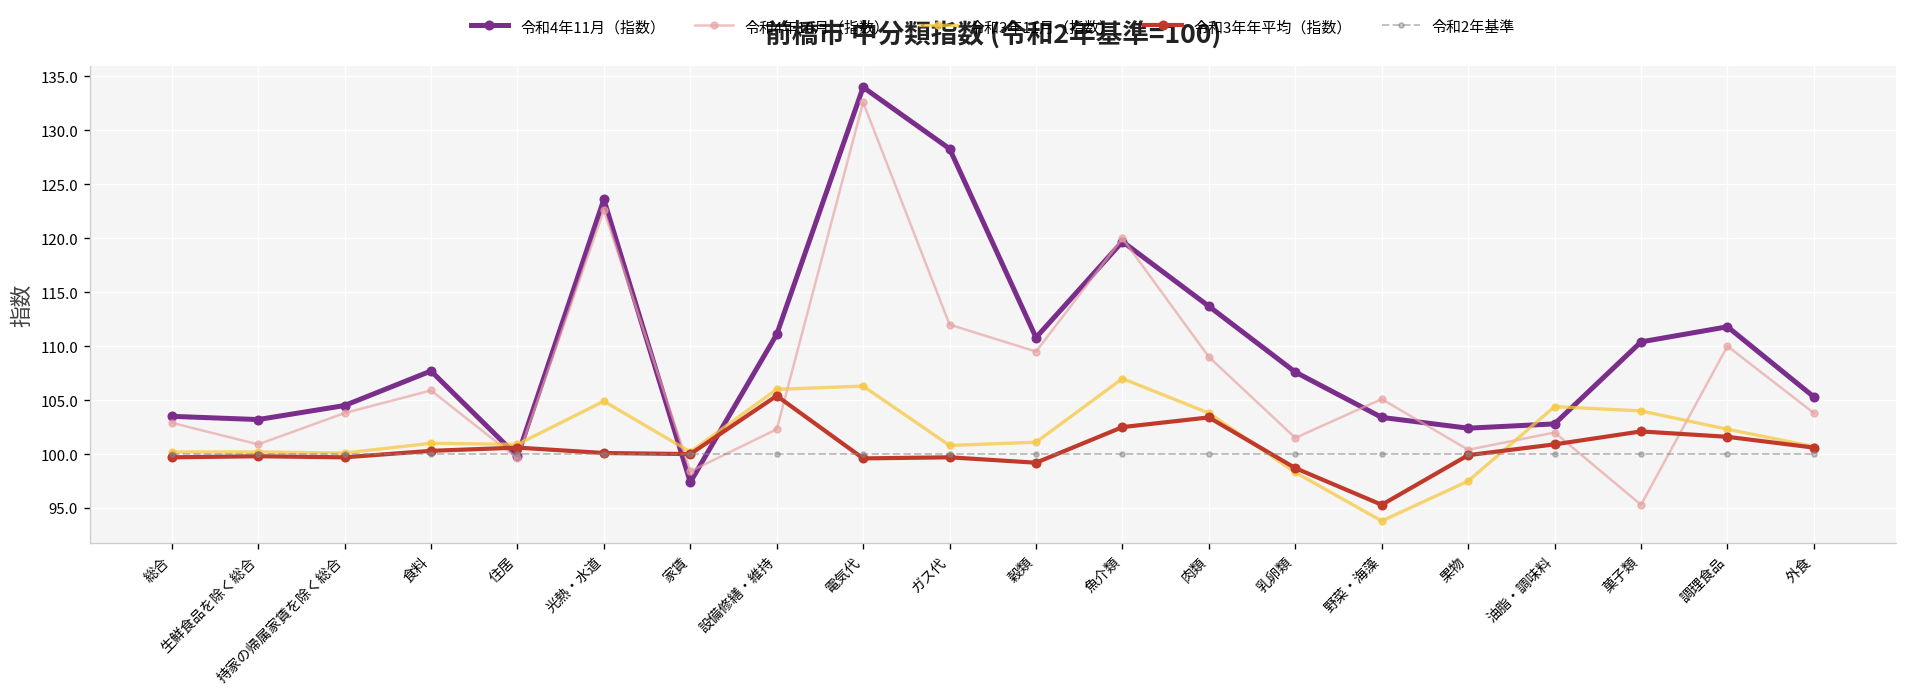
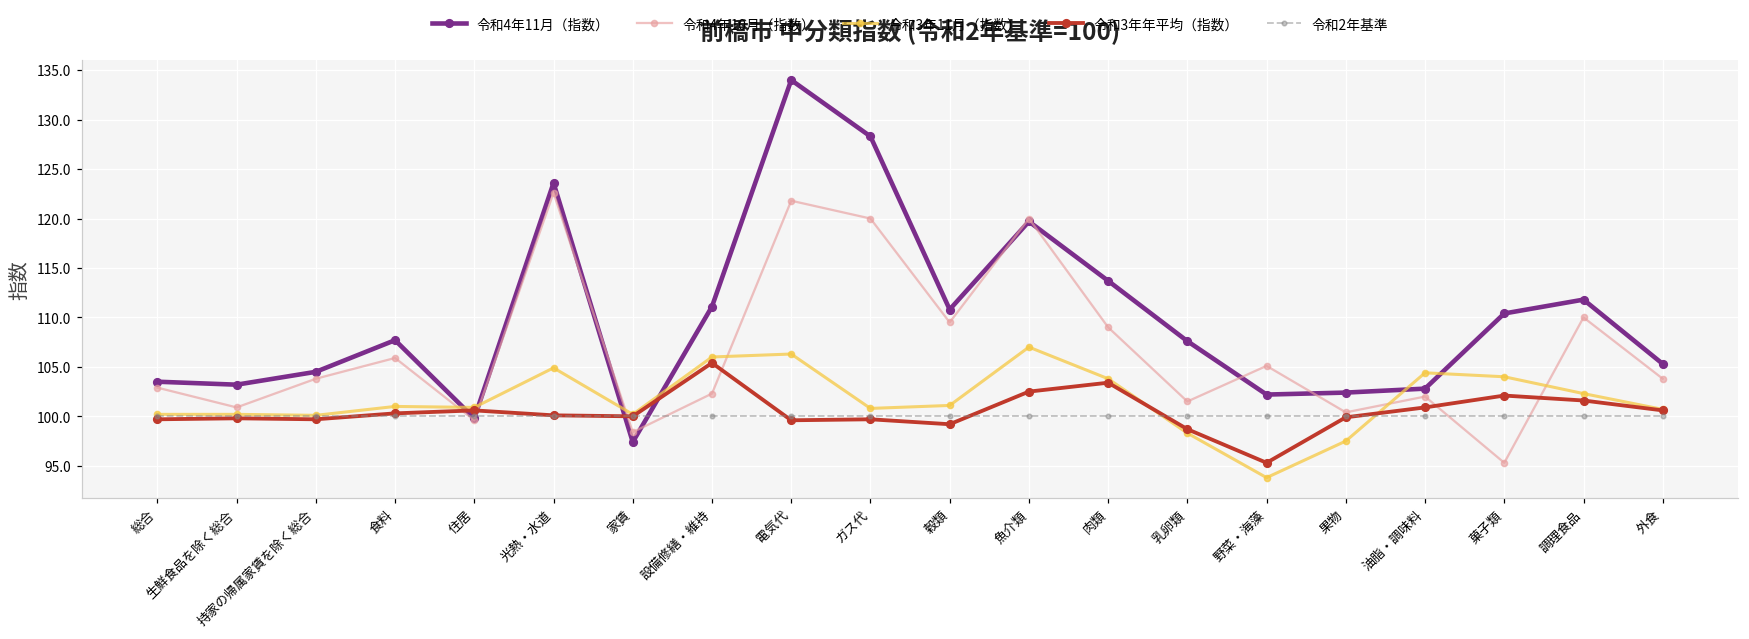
  {
    "令和4年11月（指数）": {
      "総合": 104,
      "生鮮食品を除く総合": 103,
      "持家の帰属家賃を除く総合": 105,
      "食料": 108,
      "光熱・水道": 124,
      "家賃": 97,
      "設備修繕・維持": 111,
      "電気代": 134,
      "ガス代": 128,
      "穀類": 111,
      "魚介類": 120,
      "肉類": 114,
      "乳卵類": 108,
-     "野菜・海藻": 103,
+     "野菜・海藻": 102,
      "果物": 102,
      "油脂・調味料": 103,
      "菓子類": 110,
      "調理食品": 112,
      "外食": 105
    },
    "令和4年10月（指数）": {
      "総合": 103,
      "生鮮食品を除く総合": 101,
      "持家の帰属家賃を除く総合": 104,
      "食料": 106,
      "光熱・水道": 123,
      "家賃": 98,
      "設備修繕・維持": 102,
-     "電気代": 133,
-     "ガス代": 112,
+     "電気代": 122,
+     "ガス代": 120,
      "穀類": 110,
      "魚介類": 120,
      "肉類": 109,
      "乳卵類": 102,
      "野菜・海藻": 105,
      "果物": 100,
      "油脂・調味料": 102,
      "菓子類": 95,
      "調理食品": 110,
      "外食": 104
    },
    "令和3年11月（指数）": {
      "食料": 101,
      "住居": 101,
      "光熱・水道": 105,
      "設備修繕・維持": 106,
      "電気代": 106,
      "ガス代": 101,
      "穀類": 101,
      "魚介類": 107,
      "肉類": 104,
      "乳卵類": 98,
      "野菜・海藻": 94,
      "果物": 98,
      "油脂・調味料": 104,
      "菓子類": 104,
      "調理食品": 102
    },
    "令和3年年平均（指数）": {
      "総合": 100,
      "持家の帰属家賃を除く総合": 100,
      "食料": 100,
      "住居": 101,
      "設備修繕・維持": 105,
      "電気代": 100,
      "ガス代": 100,
      "穀類": 99,
      "魚介類": 103,
      "肉類": 103,
      "乳卵類": 99,
      "野菜・海藻": 95,
      "油脂・調味料": 101,
      "菓子類": 102,
      "調理食品": 102
    },
    "令和2年基準": {
      "食料": 100,
      "設備修繕・維持": 100,
      "電気代": 100,
      "ガス代": 100,
      "穀類": 100,
      "魚介類": 100,
      "肉類": 100,
      "乳卵類": 100,
      "野菜・海藻": 100,
      "油脂・調味料": 100,
      "菓子類": 100,
      "調理食品": 100,
      "外食": 100
    }
  }
